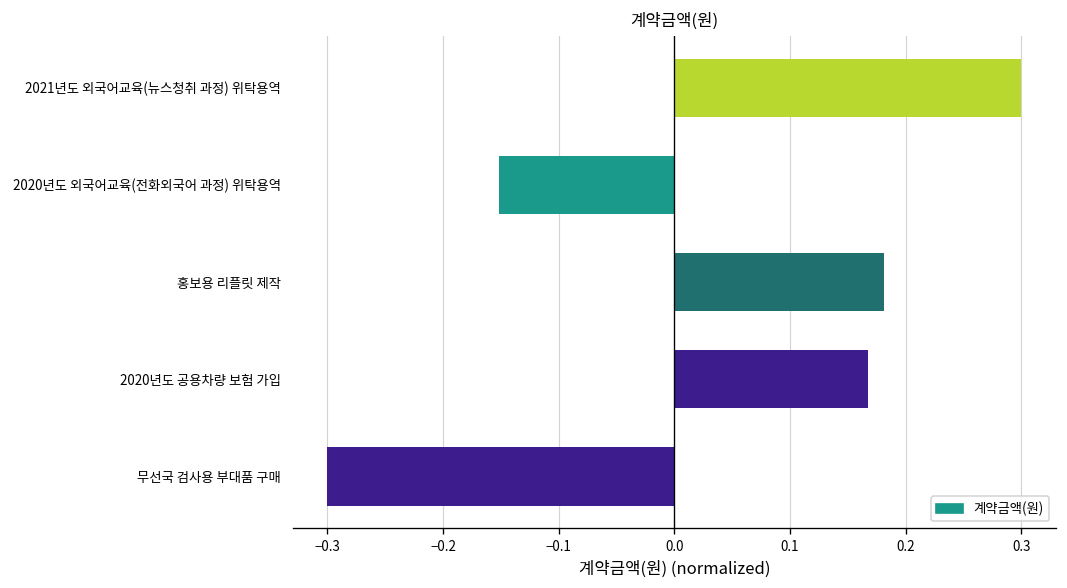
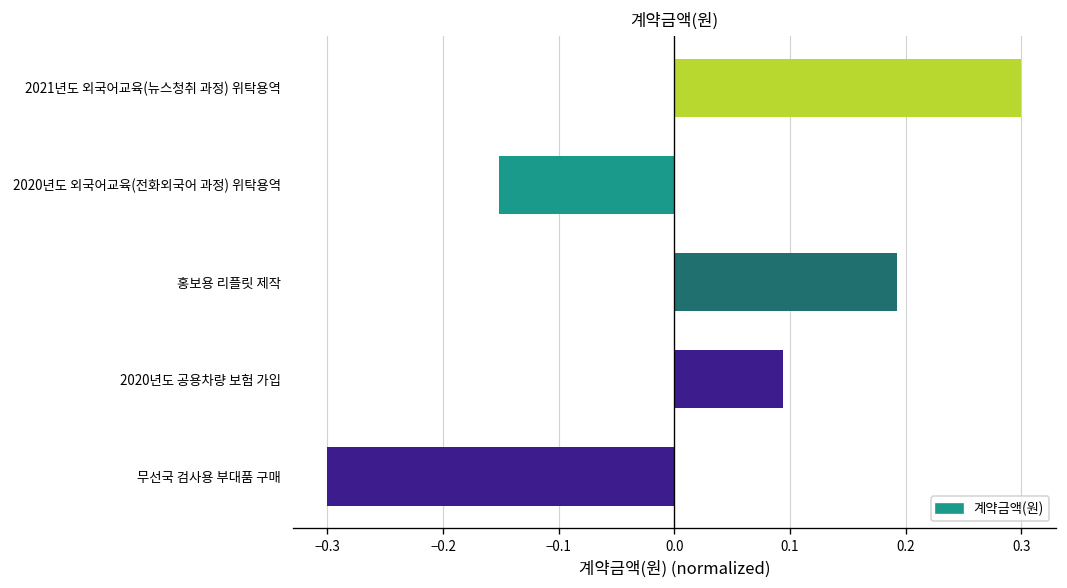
  {
    "2021년도 외국어교육(뉴스청취 과정) 위탁용역": 0.30,
    "2020년도 외국어교육(전화외국어 과정) 위탁용역": -0.15,
-   "홍보용 리플릿 제작": 0.18,
-   "2020년도 공용차량 보험 가입": 0.17,
+   "홍보용 리플릿 제작": 0.19,
+   "2020년도 공용차량 보험 가입": 0.09,
    "무선국 검사용 부대품 구매": -0.30
  }
